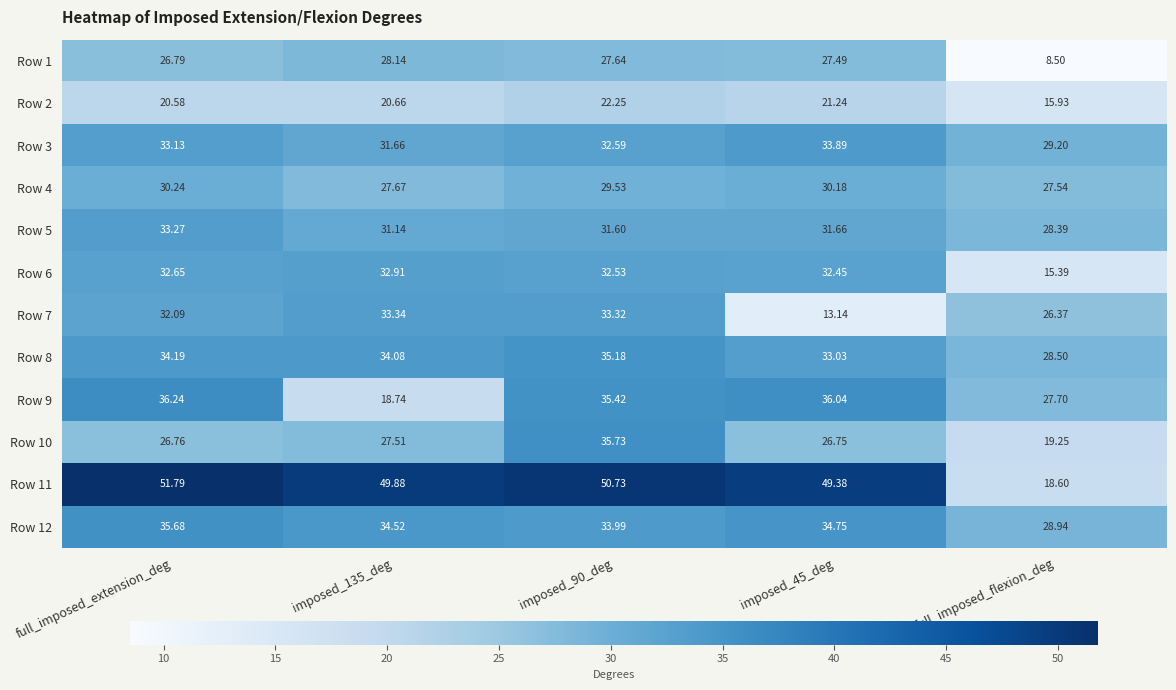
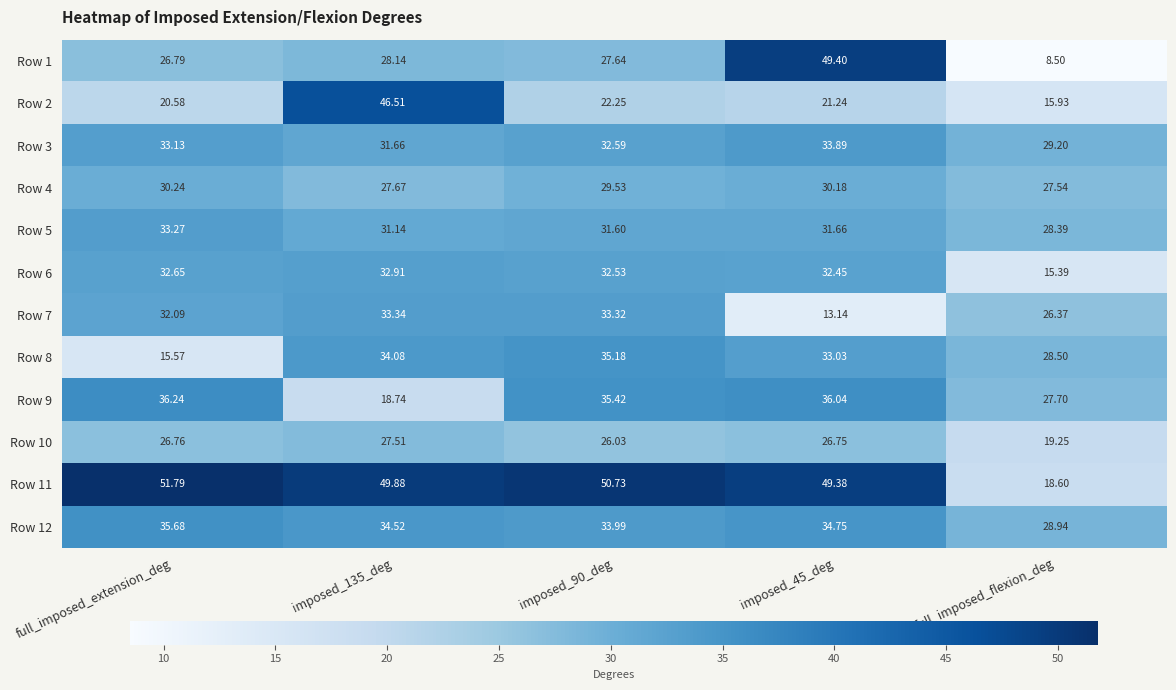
  {
    "Row 1": {
      "full_imposed_extension_deg": 26.79,
      "imposed_135_deg": 28.14,
      "imposed_90_deg": 27.64,
-     "imposed_45_deg": 27.49,
+     "imposed_45_deg": 49.40,
      "full_imposed_flexion_deg": 8.50
    },
    "Row 2": {
      "full_imposed_extension_deg": 20.58,
-     "imposed_135_deg": 20.66,
+     "imposed_135_deg": 46.51,
      "imposed_90_deg": 22.25,
      "imposed_45_deg": 21.24,
      "full_imposed_flexion_deg": 15.93
    },
    "Row 3": {
      "full_imposed_extension_deg": 33.13,
      "imposed_135_deg": 31.66,
      "imposed_90_deg": 32.59,
      "imposed_45_deg": 33.89,
      "full_imposed_flexion_deg": 29.20
    },
    "Row 4": {
      "full_imposed_extension_deg": 30.24,
      "imposed_135_deg": 27.67,
      "imposed_90_deg": 29.53,
      "imposed_45_deg": 30.18,
      "full_imposed_flexion_deg": 27.54
    },
    "Row 5": {
      "full_imposed_extension_deg": 33.27,
      "imposed_135_deg": 31.14,
      "imposed_90_deg": 31.60,
      "imposed_45_deg": 31.66,
      "full_imposed_flexion_deg": 28.39
    },
    "Row 6": {
      "full_imposed_extension_deg": 32.65,
      "imposed_135_deg": 32.91,
      "imposed_90_deg": 32.53,
      "imposed_45_deg": 32.45,
      "full_imposed_flexion_deg": 15.39
    },
    "Row 7": {
      "full_imposed_extension_deg": 32.09,
      "imposed_135_deg": 33.34,
      "imposed_90_deg": 33.32,
      "imposed_45_deg": 13.14,
      "full_imposed_flexion_deg": 26.37
    },
    "Row 8": {
-     "full_imposed_extension_deg": 34.19,
+     "full_imposed_extension_deg": 15.57,
      "imposed_135_deg": 34.08,
      "imposed_90_deg": 35.18,
      "imposed_45_deg": 33.03,
      "full_imposed_flexion_deg": 28.50
    },
    "Row 9": {
      "full_imposed_extension_deg": 36.24,
      "imposed_135_deg": 18.74,
      "imposed_90_deg": 35.42,
      "imposed_45_deg": 36.04,
      "full_imposed_flexion_deg": 27.70
    },
    "Row 10": {
      "full_imposed_extension_deg": 26.76,
      "imposed_135_deg": 27.51,
-     "imposed_90_deg": 35.73,
+     "imposed_90_deg": 26.03,
      "imposed_45_deg": 26.75,
      "full_imposed_flexion_deg": 19.25
    },
    "Row 11": {
      "full_imposed_extension_deg": 51.79,
      "imposed_135_deg": 49.88,
      "imposed_90_deg": 50.73,
      "imposed_45_deg": 49.38,
      "full_imposed_flexion_deg": 18.60
    },
    "Row 12": {
      "full_imposed_extension_deg": 35.68,
      "imposed_135_deg": 34.52,
      "imposed_90_deg": 33.99,
      "imposed_45_deg": 34.75,
      "full_imposed_flexion_deg": 28.94
    }
  }
